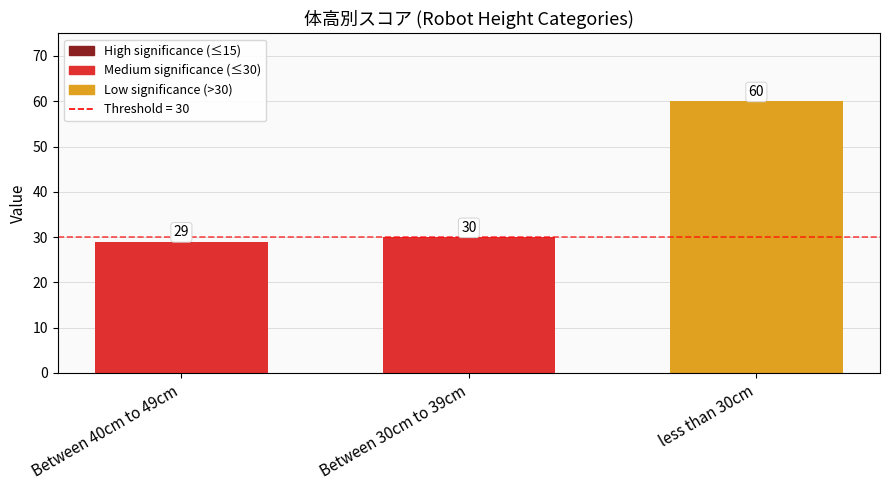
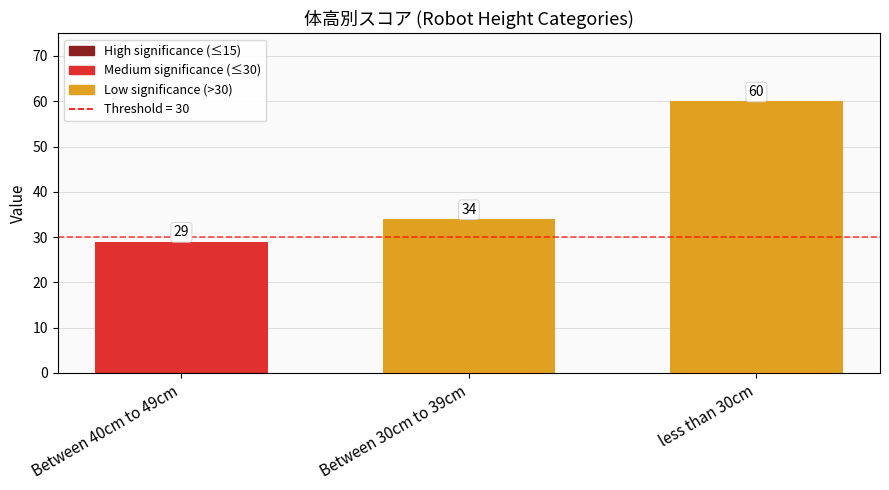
  {
-   "Between 30cm to 39cm": 30
+   "Between 30cm to 39cm": 34
  }
